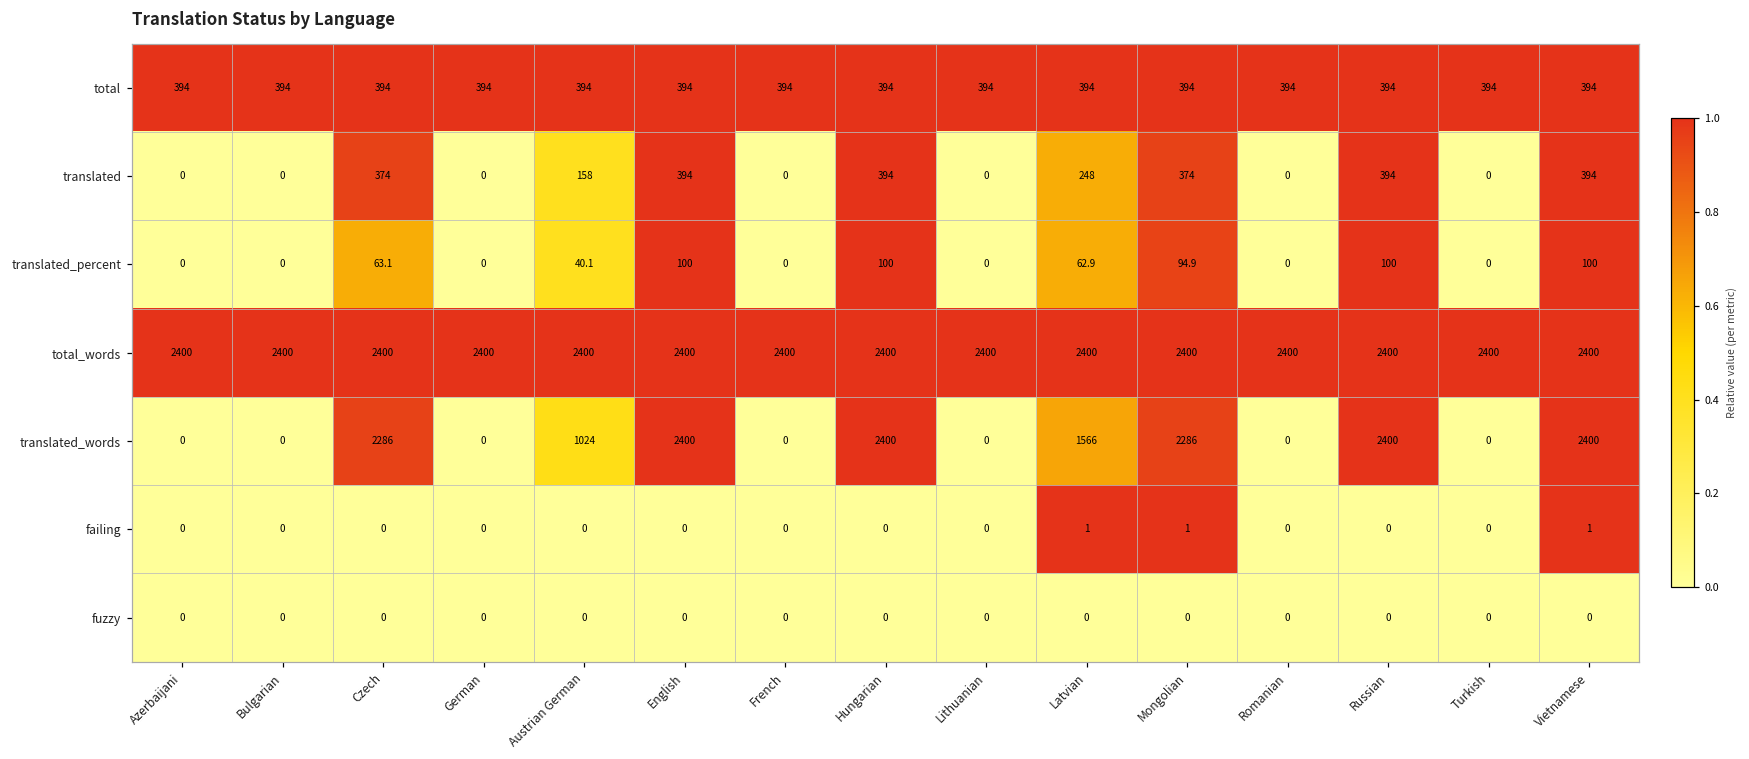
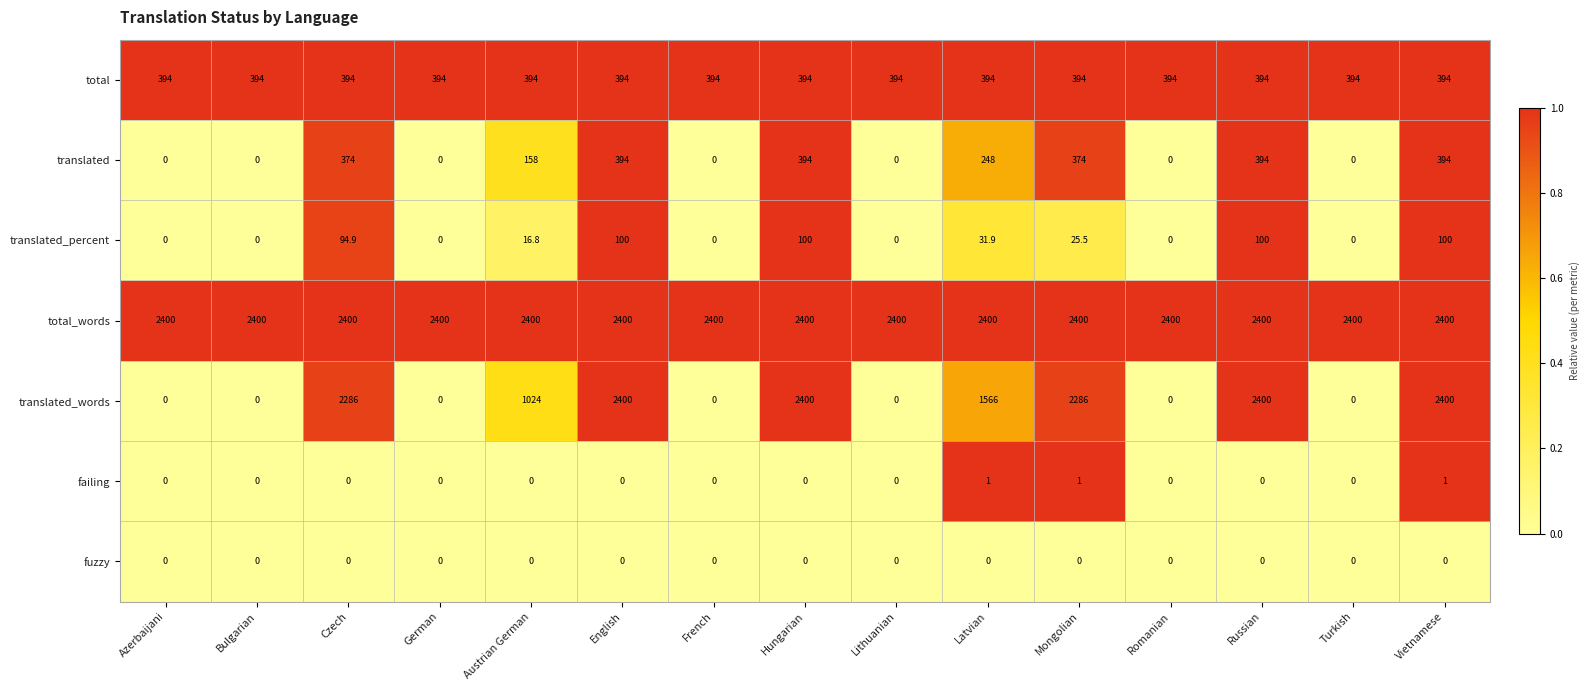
  {
    "total": {
      "Azerbaijani": 394,
      "Bulgarian": 394,
      "Czech": 394,
      "German": 394,
      "Austrian German": 394,
      "English": 394,
      "French": 394,
      "Hungarian": 394,
      "Lithuanian": 394,
      "Latvian": 394,
      "Mongolian": 394,
      "Romanian": 394,
      "Russian": 394,
      "Turkish": 394,
      "Vietnamese": 394
    },
    "translated": {
      "Azerbaijani": 0,
      "Bulgarian": 0,
      "Czech": 374,
      "German": 0,
      "Austrian German": 158,
      "English": 394,
      "French": 0,
      "Hungarian": 394,
      "Lithuanian": 0,
      "Latvian": 248,
      "Mongolian": 374,
      "Romanian": 0,
      "Russian": 394,
      "Turkish": 0,
      "Vietnamese": 394
    },
    "translated_percent": {
      "Azerbaijani": 0,
      "Bulgarian": 0,
-     "Czech": 63.1,
+     "Czech": 94.9,
      "German": 0,
-     "Austrian German": 40.1,
+     "Austrian German": 16.8,
      "English": 100,
      "French": 0,
      "Hungarian": 100,
      "Lithuanian": 0,
-     "Latvian": 62.9,
-     "Mongolian": 94.9,
+     "Latvian": 31.9,
+     "Mongolian": 25.5,
      "Romanian": 0,
      "Russian": 100,
      "Turkish": 0,
      "Vietnamese": 100
    },
    "total_words": {
      "Azerbaijani": 2400,
      "Bulgarian": 2400,
      "Czech": 2400,
      "German": 2400,
      "Austrian German": 2400,
      "English": 2400,
      "French": 2400,
      "Hungarian": 2400,
      "Lithuanian": 2400,
      "Latvian": 2400,
      "Mongolian": 2400,
      "Romanian": 2400,
      "Russian": 2400,
      "Turkish": 2400,
      "Vietnamese": 2400
    },
    "translated_words": {
      "Azerbaijani": 0,
      "Bulgarian": 0,
      "Czech": 2286,
      "German": 0,
      "Austrian German": 1024,
      "English": 2400,
      "French": 0,
      "Hungarian": 2400,
      "Lithuanian": 0,
      "Latvian": 1566,
      "Mongolian": 2286,
      "Romanian": 0,
      "Russian": 2400,
      "Turkish": 0,
      "Vietnamese": 2400
    },
    "failing": {
      "Azerbaijani": 0,
      "Bulgarian": 0,
      "Czech": 0,
      "German": 0,
      "Austrian German": 0,
      "English": 0,
      "French": 0,
      "Hungarian": 0,
      "Lithuanian": 0,
      "Latvian": 1,
      "Mongolian": 1,
      "Romanian": 0,
      "Russian": 0,
      "Turkish": 0,
      "Vietnamese": 1
    },
    "fuzzy": {
      "Azerbaijani": 0,
      "Bulgarian": 0,
      "Czech": 0,
      "German": 0,
      "Austrian German": 0,
      "English": 0,
      "French": 0,
      "Hungarian": 0,
      "Lithuanian": 0,
      "Latvian": 0,
      "Mongolian": 0,
      "Romanian": 0,
      "Russian": 0,
      "Turkish": 0,
      "Vietnamese": 0
    }
  }
